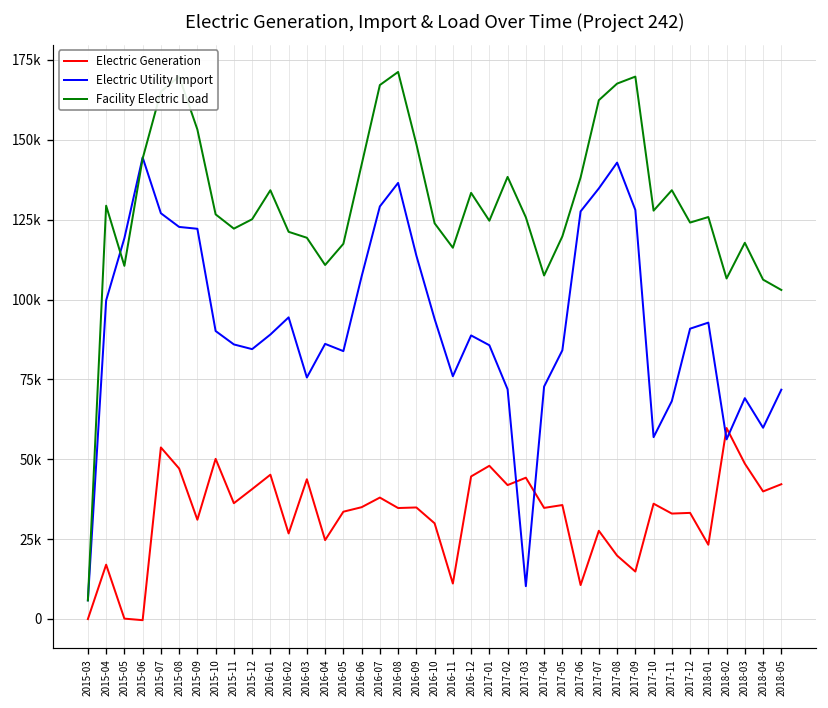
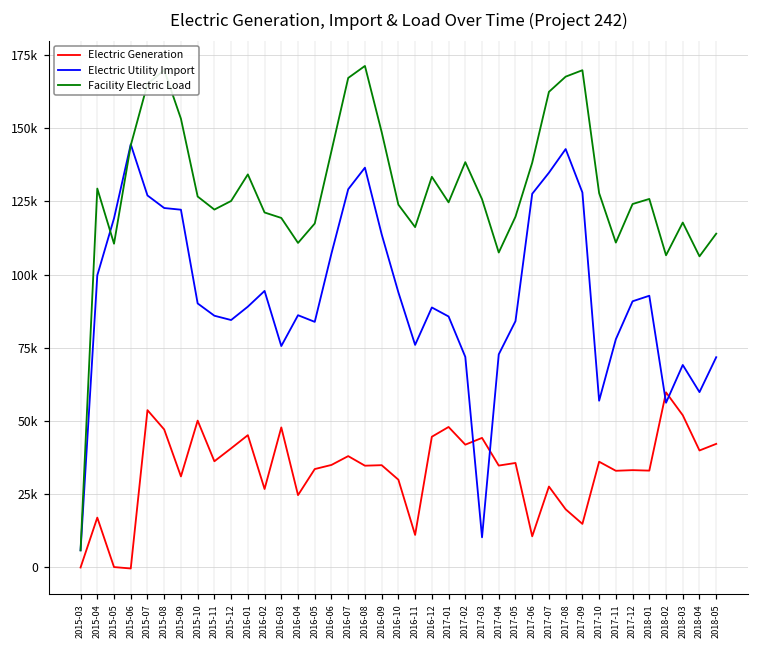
  {
    "Electric Generation": {
      "2015-03": 0,
      "2015-04": 17000,
      "2015-05": 0,
      "2015-06": 0,
      "2015-07": 54000,
      "2015-08": 47000,
      "2015-09": 31000,
      "2015-10": 50000,
      "2015-11": 36000,
      "2015-12": 41000,
      "2016-01": 45000,
      "2016-02": 27000,
-     "2016-03": 44000,
+     "2016-03": 48000,
      "2016-04": 25000,
      "2016-05": 34000,
      "2016-06": 35000,
      "2016-07": 38000,
      "2016-08": 35000,
      "2016-09": 35000,
      "2016-10": 30000,
      "2016-11": 11000,
      "2016-12": 45000,
      "2017-01": 48000,
      "2017-02": 42000,
      "2017-03": 44000,
      "2017-04": 35000,
      "2017-05": 36000,
      "2017-06": 11000,
      "2017-07": 28000,
      "2017-08": 20000,
      "2017-09": 15000,
      "2017-10": 36000,
      "2017-11": 33000,
      "2017-12": 33000,
-     "2018-01": 23000,
+     "2018-01": 33000,
      "2018-02": 60000,
-     "2018-03": 49000,
+     "2018-03": 52000,
      "2018-04": 40000,
      "2018-05": 42000
    },
    "Electric Utility Import": {
      "2015-04": 100000,
      "2015-05": 119000,
      "2015-07": 127000,
      "2015-08": 123000,
      "2015-09": 122000,
      "2015-10": 90000,
      "2015-11": 86000,
      "2015-12": 84000,
      "2016-01": 89000,
      "2016-02": 94000,
      "2016-03": 76000,
      "2016-04": 86000,
      "2016-05": 84000,
      "2016-06": 107000,
      "2016-07": 129000,
      "2016-08": 136000,
      "2016-09": 114000,
      "2016-10": 94000,
      "2016-11": 76000,
      "2016-12": 89000,
      "2017-01": 86000,
      "2017-02": 72000,
      "2017-03": 10000,
      "2017-04": 73000,
      "2017-05": 84000,
      "2017-06": 128000,
      "2017-07": 135000,
      "2017-08": 143000,
      "2017-09": 128000,
      "2017-10": 57000,
-     "2017-11": 68000,
+     "2017-11": 78000,
      "2017-12": 91000,
      "2018-01": 93000,
      "2018-02": 56000,
      "2018-03": 69000,
      "2018-04": 60000,
      "2018-05": 72000
    },
    "Facility Electric Load": {
      "2015-04": 129000,
      "2015-05": 111000,
      "2015-09": 153000,
      "2015-10": 127000,
      "2015-11": 122000,
      "2015-12": 125000,
      "2016-01": 134000,
      "2016-02": 121000,
      "2016-03": 119000,
      "2016-04": 111000,
      "2016-05": 117000,
      "2016-06": 142000,
      "2016-07": 167000,
      "2016-08": 171000,
      "2016-09": 149000,
      "2016-10": 124000,
      "2016-11": 116000,
      "2016-12": 133000,
      "2017-01": 125000,
      "2017-02": 138000,
      "2017-03": 126000,
      "2017-04": 108000,
      "2017-05": 120000,
      "2017-06": 138000,
      "2017-07": 162000,
      "2017-08": 168000,
      "2017-09": 170000,
      "2017-10": 128000,
-     "2017-11": 134000,
+     "2017-11": 111000,
      "2017-12": 124000,
      "2018-01": 126000,
      "2018-02": 107000,
      "2018-03": 118000,
      "2018-04": 106000,
-     "2018-05": 103000
+     "2018-05": 114000
    }
  }
